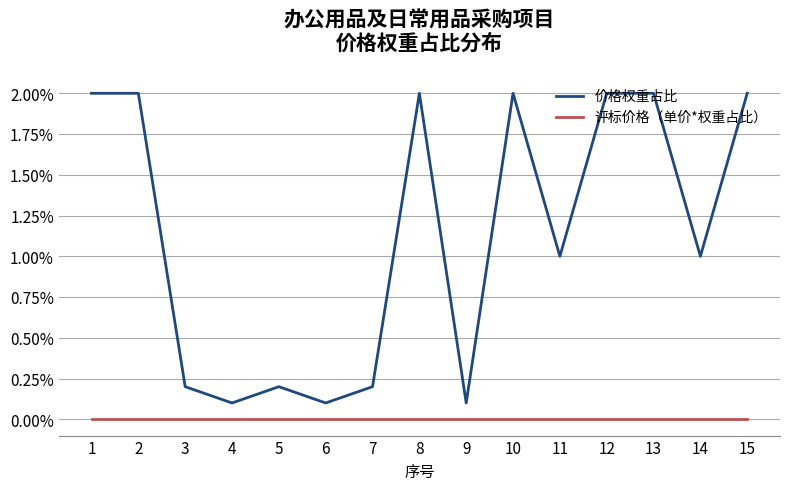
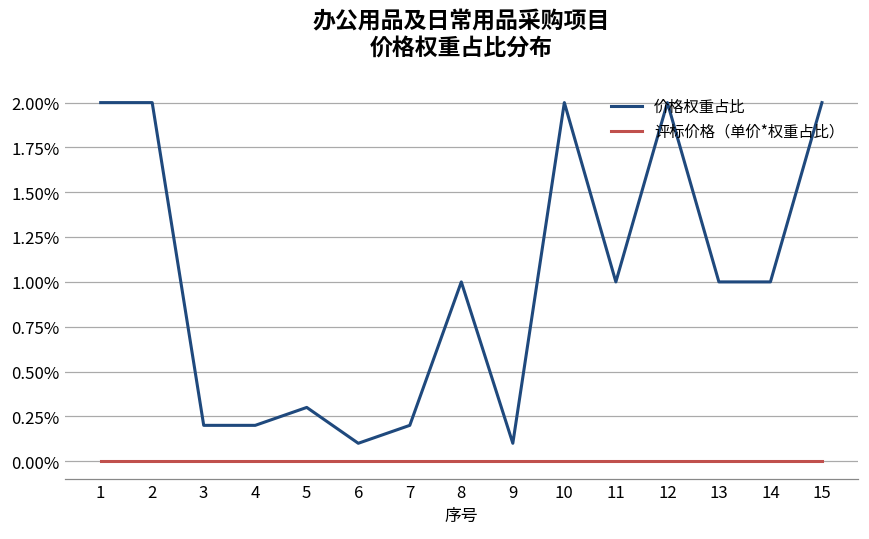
  {
    "价格权重占比": {
      "1": "2.00%",
      "2": "2.00%",
      "3": "0.20%",
-     "4": "0.10%",
-     "5": "0.20%",
+     "4": "0.20%",
+     "5": "0.30%",
      "6": "0.10%",
      "7": "0.20%",
-     "8": "2.00%",
+     "8": "1.00%",
      "9": "0.10%",
      "10": "2.00%",
      "11": "1.00%",
      "12": "2.00%",
-     "13": "2.00%",
+     "13": "1.00%",
      "14": "1.00%",
      "15": "2.00%"
    },
    "评标价格（单价*权重占比）": {
      "1": "0.00%",
      "2": "0.00%",
      "3": "0.00%",
      "4": "0.00%",
      "5": "0.00%",
      "6": "0.00%",
      "7": "0.00%",
      "8": "0.00%",
      "9": "0.00%",
      "10": "0.00%",
      "11": "0.00%",
      "12": "0.00%",
      "13": "0.00%",
      "14": "0.00%",
      "15": "0.00%"
    }
  }
